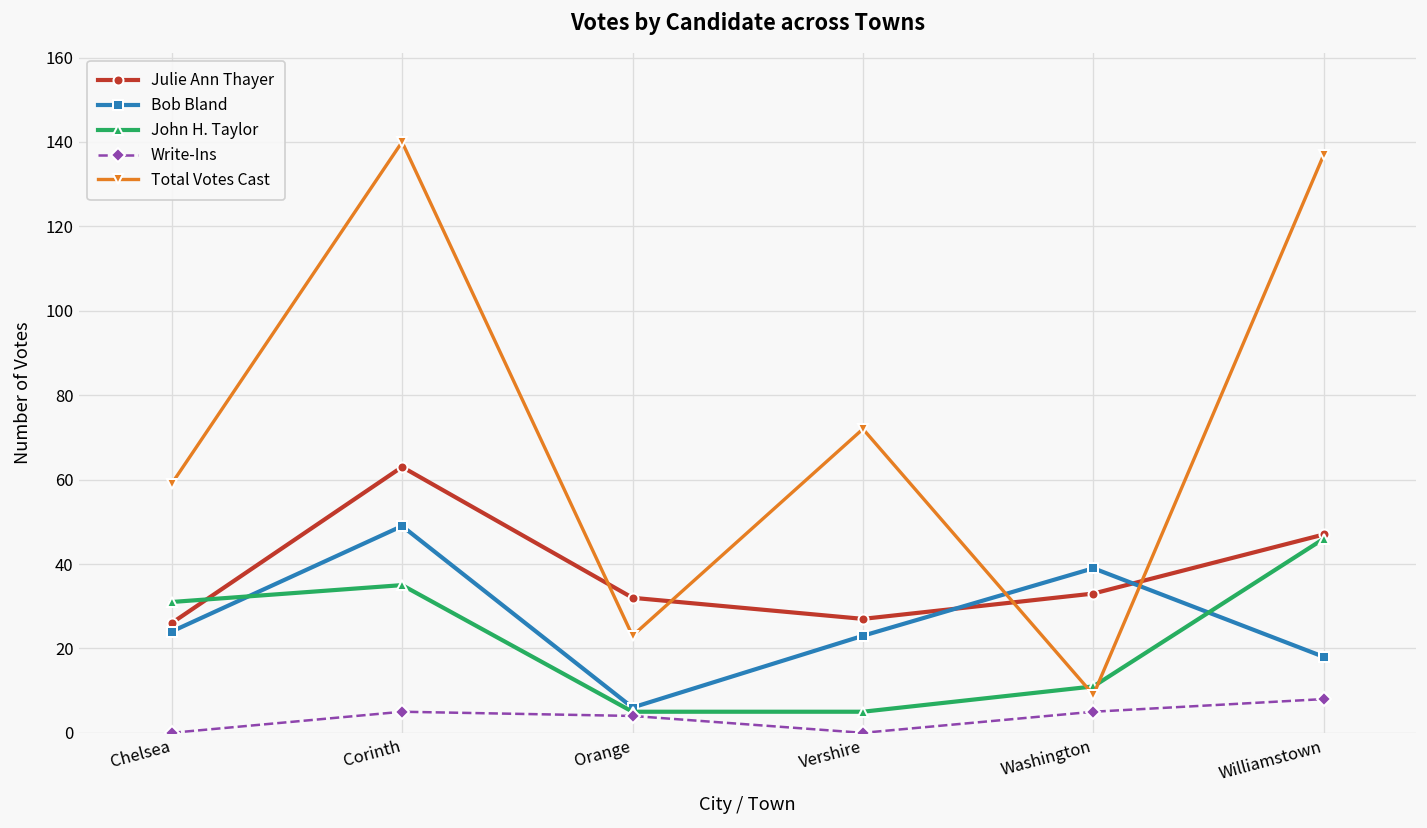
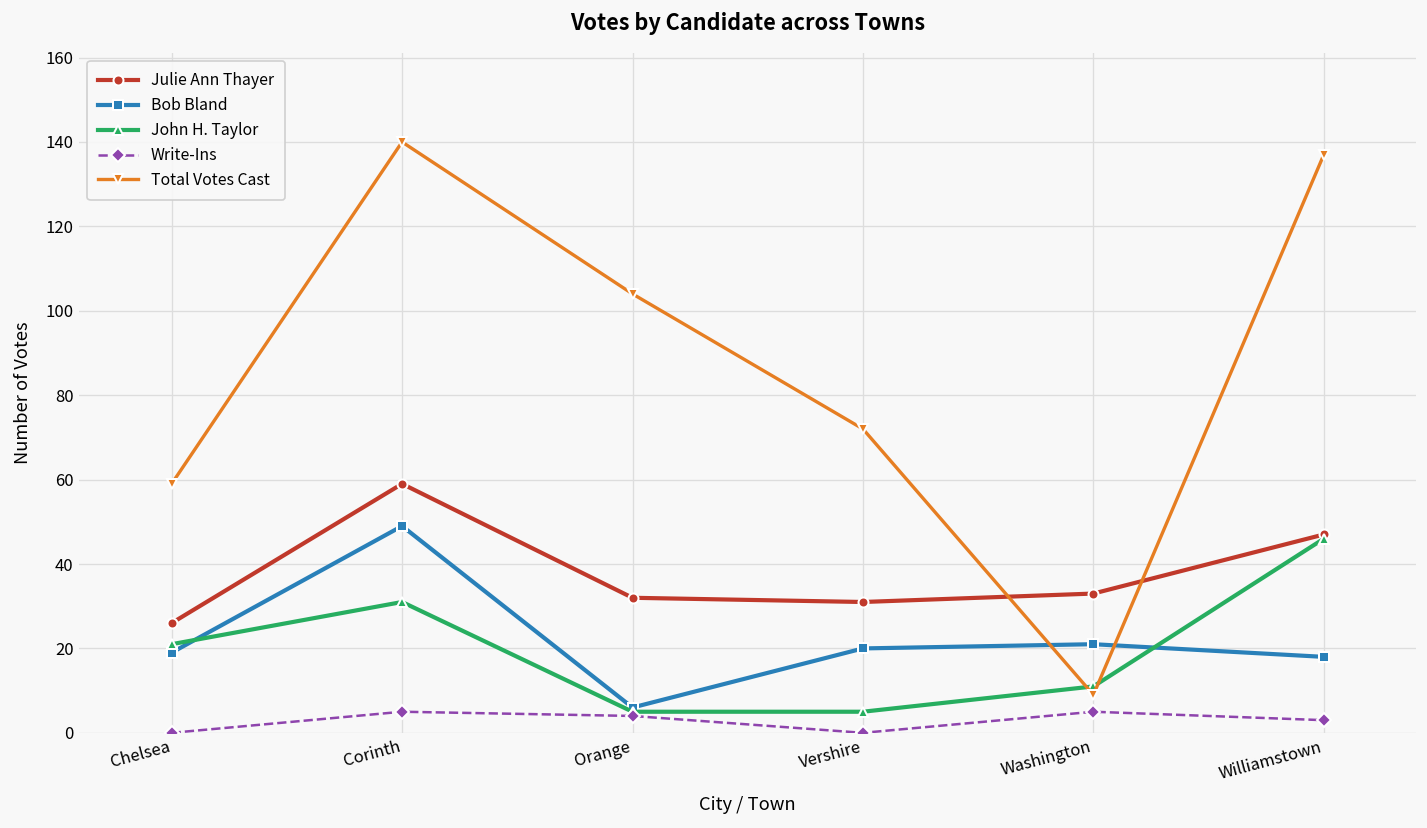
  {
    "Julie Ann Thayer": {
      "Chelsea": 26,
-     "Corinth": 63,
+     "Corinth": 59,
      "Orange": 32,
-     "Vershire": 27,
+     "Vershire": 31,
      "Washington": 33,
      "Williamstown": 47
    },
    "Bob Bland": {
-     "Chelsea": 24,
+     "Chelsea": 19,
      "Corinth": 49,
      "Orange": 6,
-     "Vershire": 23,
-     "Washington": 39,
+     "Vershire": 20,
+     "Washington": 21,
      "Williamstown": 18
    },
    "John H. Taylor": {
-     "Chelsea": 31,
-     "Corinth": 35,
+     "Chelsea": 21,
+     "Corinth": 31,
      "Orange": 5,
      "Vershire": 5,
      "Washington": 11,
      "Williamstown": 46
    },
    "Write-Ins": {
      "Chelsea": 0,
      "Corinth": 5,
      "Orange": 4,
      "Vershire": 0,
      "Washington": 5,
-     "Williamstown": 8
+     "Williamstown": 3
    },
    "Total Votes Cast": {
      "Chelsea": 59,
      "Corinth": 140,
-     "Orange": 23,
+     "Orange": 104,
      "Vershire": 72,
      "Washington": 9,
      "Williamstown": 137
    }
  }
